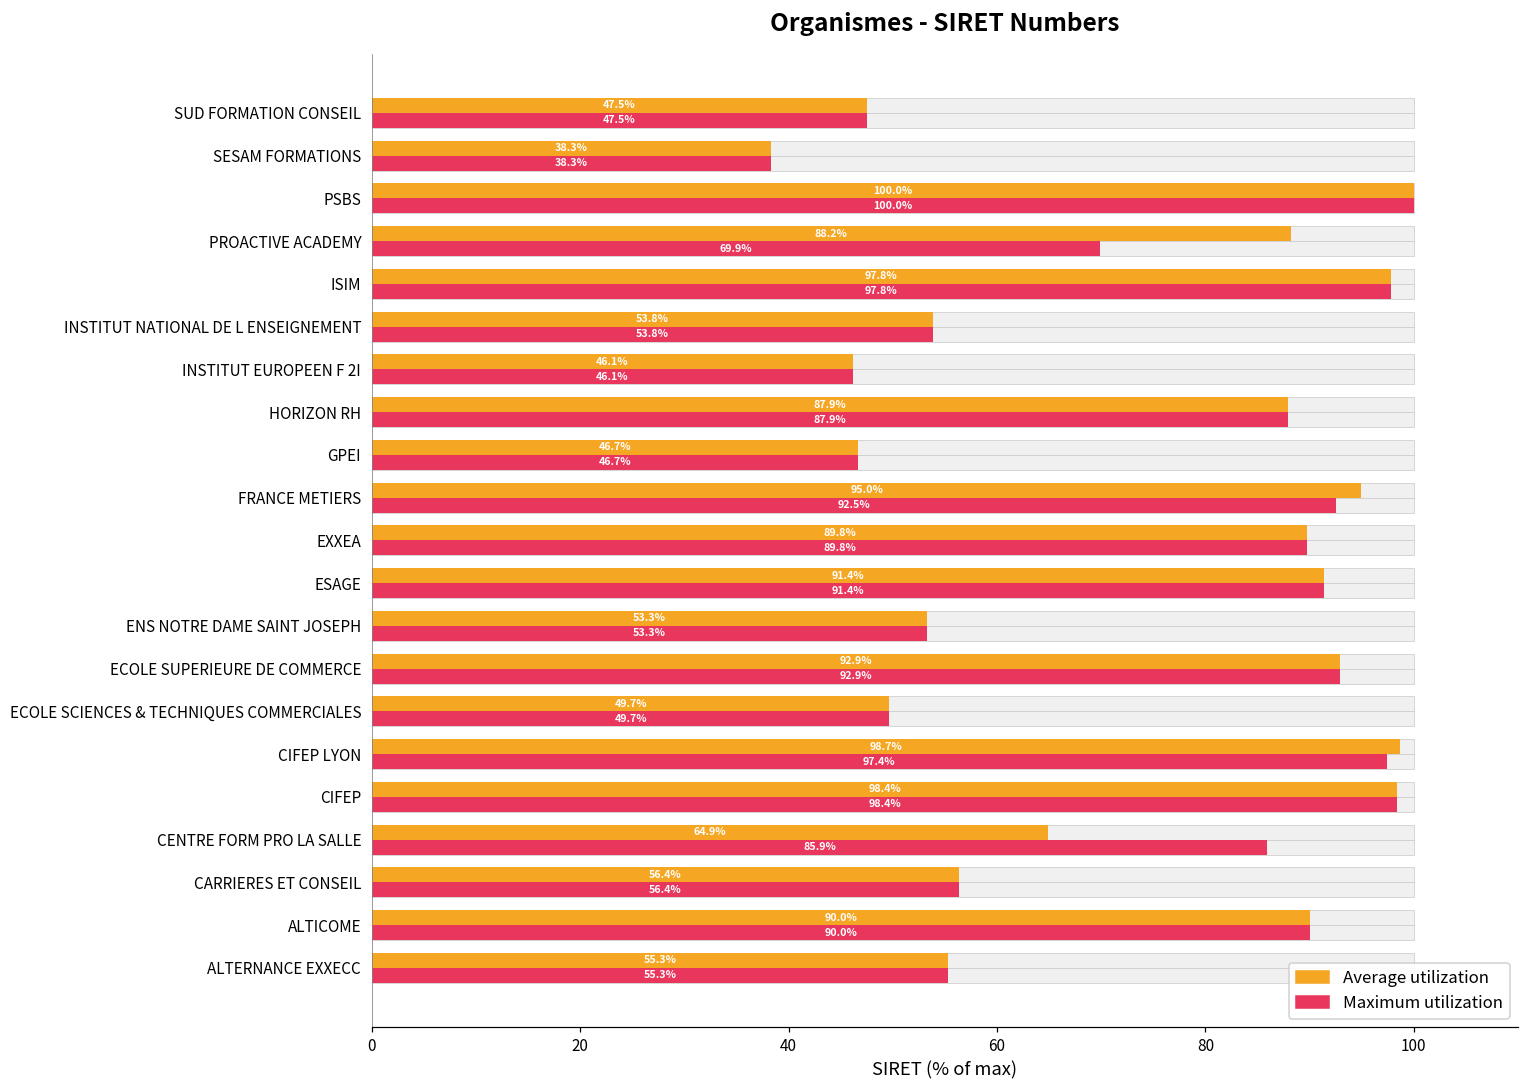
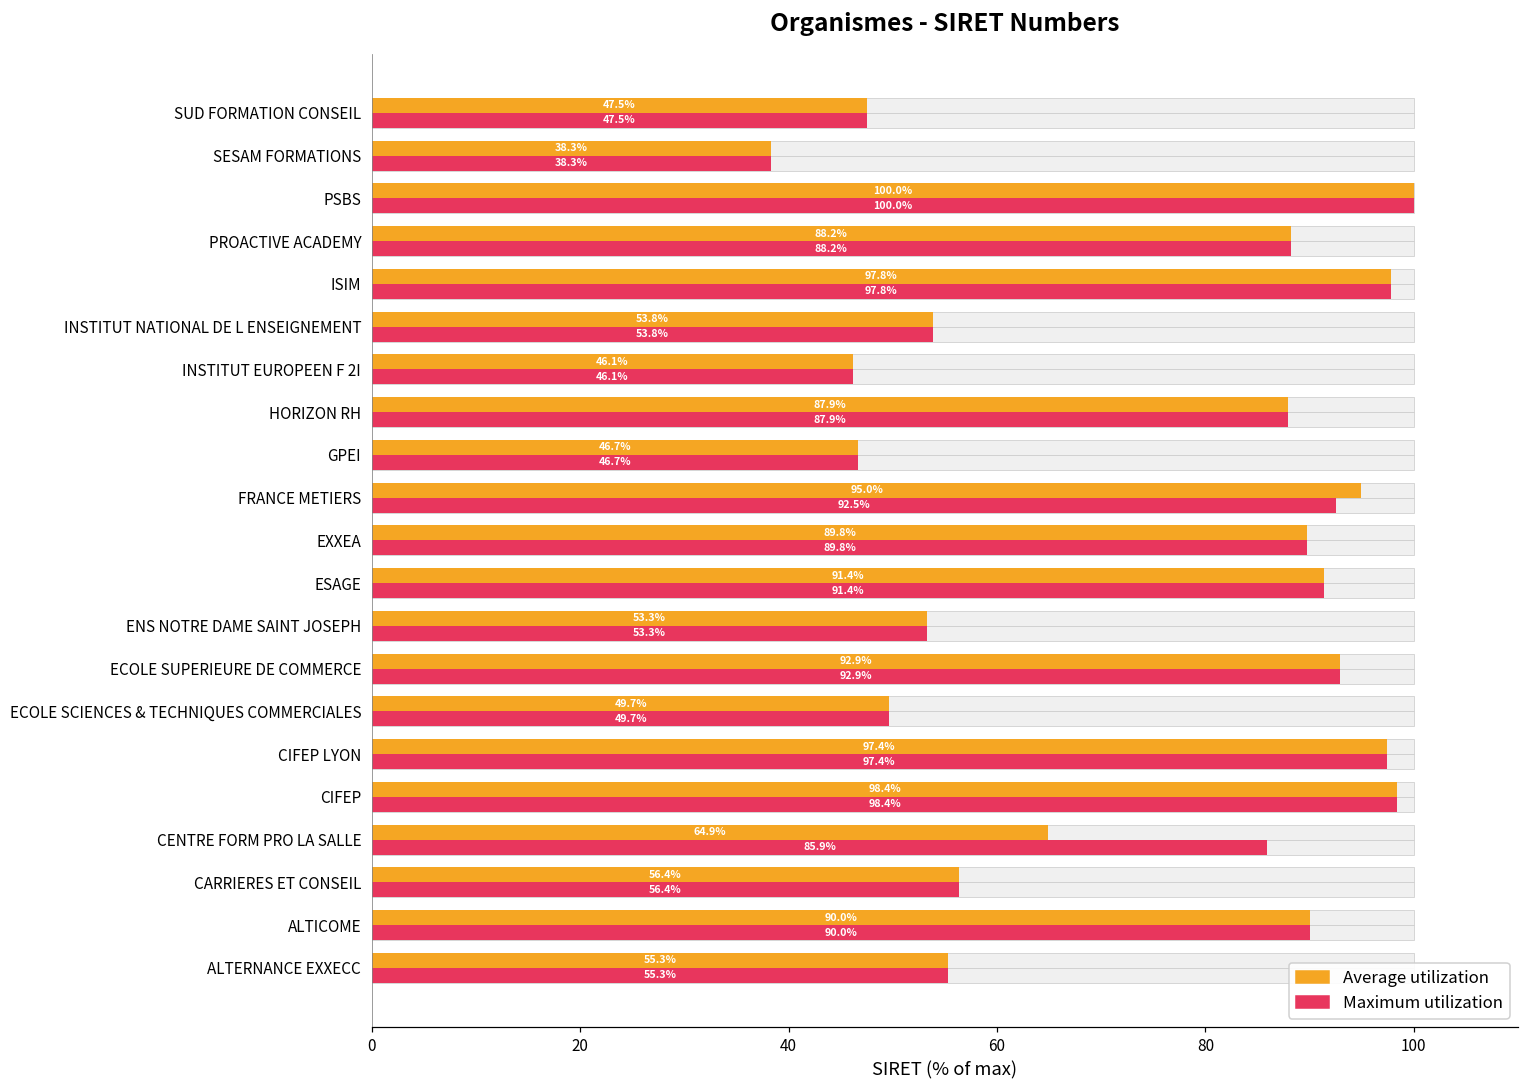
  {
    "Average utilization": {
      "PSBS": "100.0%",
-     "CIFEP LYON": "98.7%"
+     "CIFEP LYON": "97.4%"
    },
    "Maximum utilization": {
      "PSBS": "100.0%",
-     "PROACTIVE ACADEMY": "69.9%"
+     "PROACTIVE ACADEMY": "88.2%"
    }
  }
